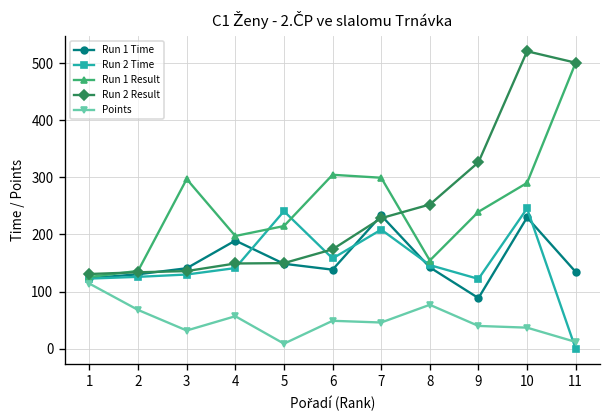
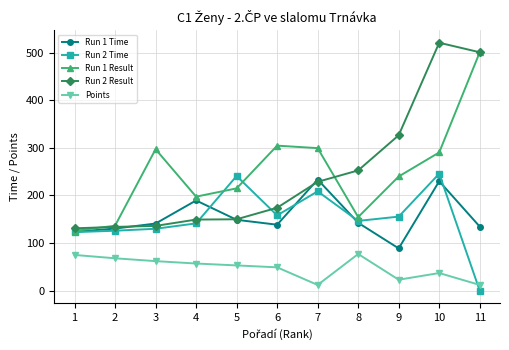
  {
    "Run 1 Time": {
      "4": 190,
      "6": 140,
      "9": 90,
      "10": 230,
      "11": 130
    },
    "Run 2 Time": {
      "3": 130,
      "4": 140,
      "5": 240,
      "6": 160,
      "7": 210,
-     "9": 120,
+     "9": 160,
      "10": 250,
      "11": 0
    },
    "Points": {
-     "1": 110,
+     "1": 80,
      "2": 70,
-     "3": 30,
+     "3": 60,
      "4": 60,
-     "5": 10,
+     "5": 50,
      "6": 50,
-     "7": 50,
+     "7": 10,
      "8": 80,
-     "9": 40,
+     "9": 20,
      "10": 40,
      "11": 10
    }
  }
